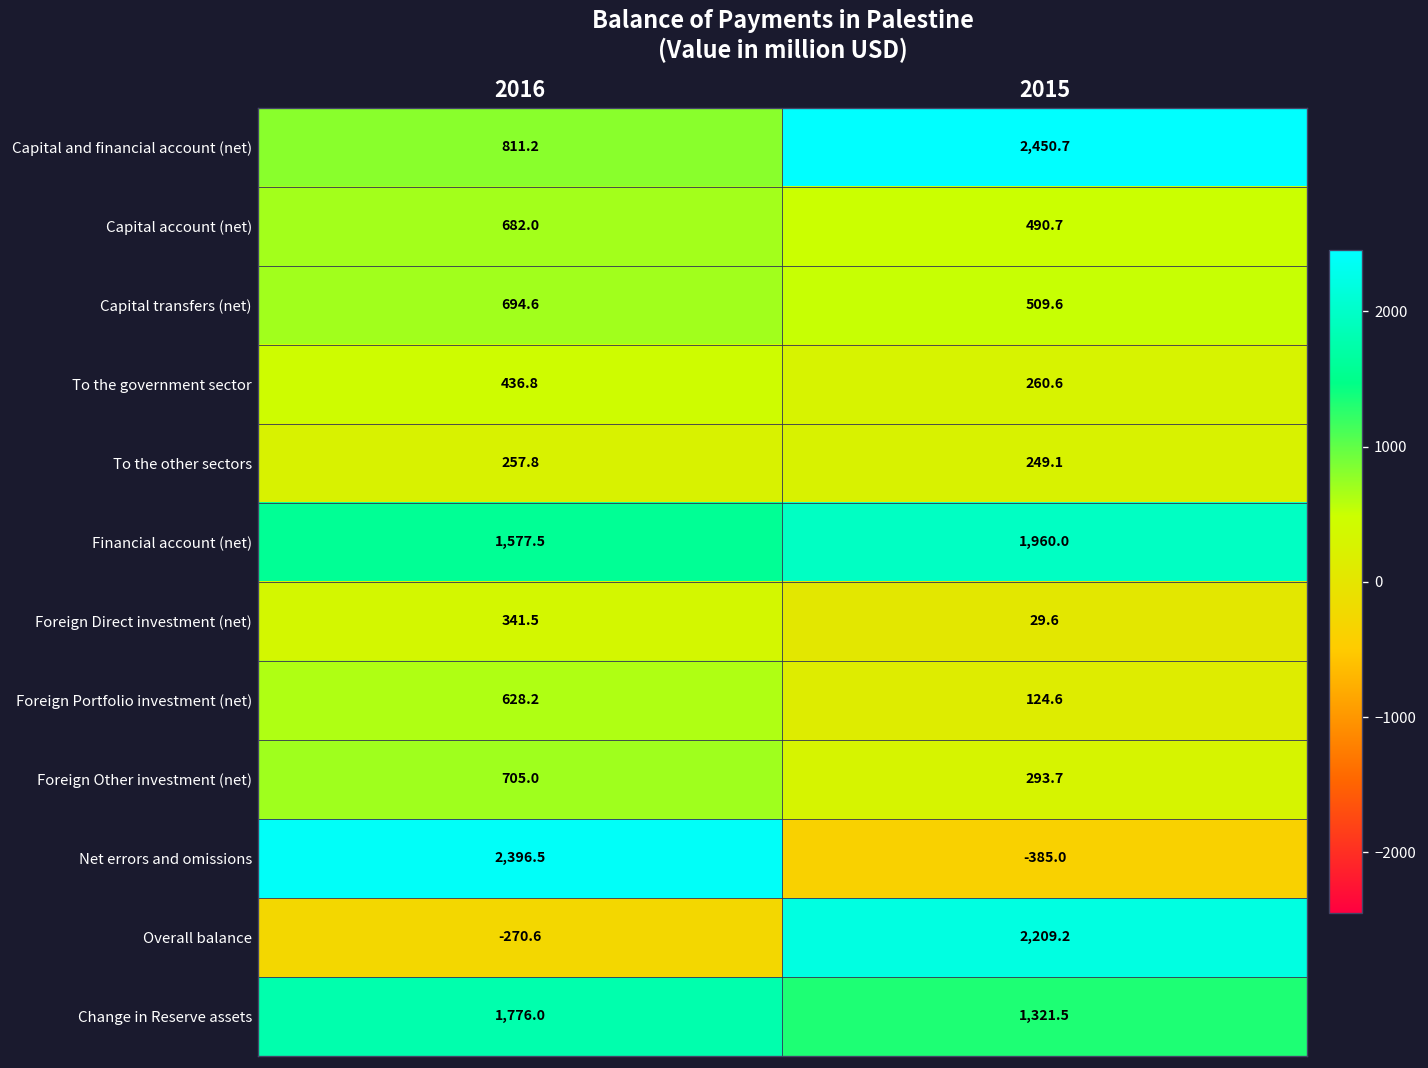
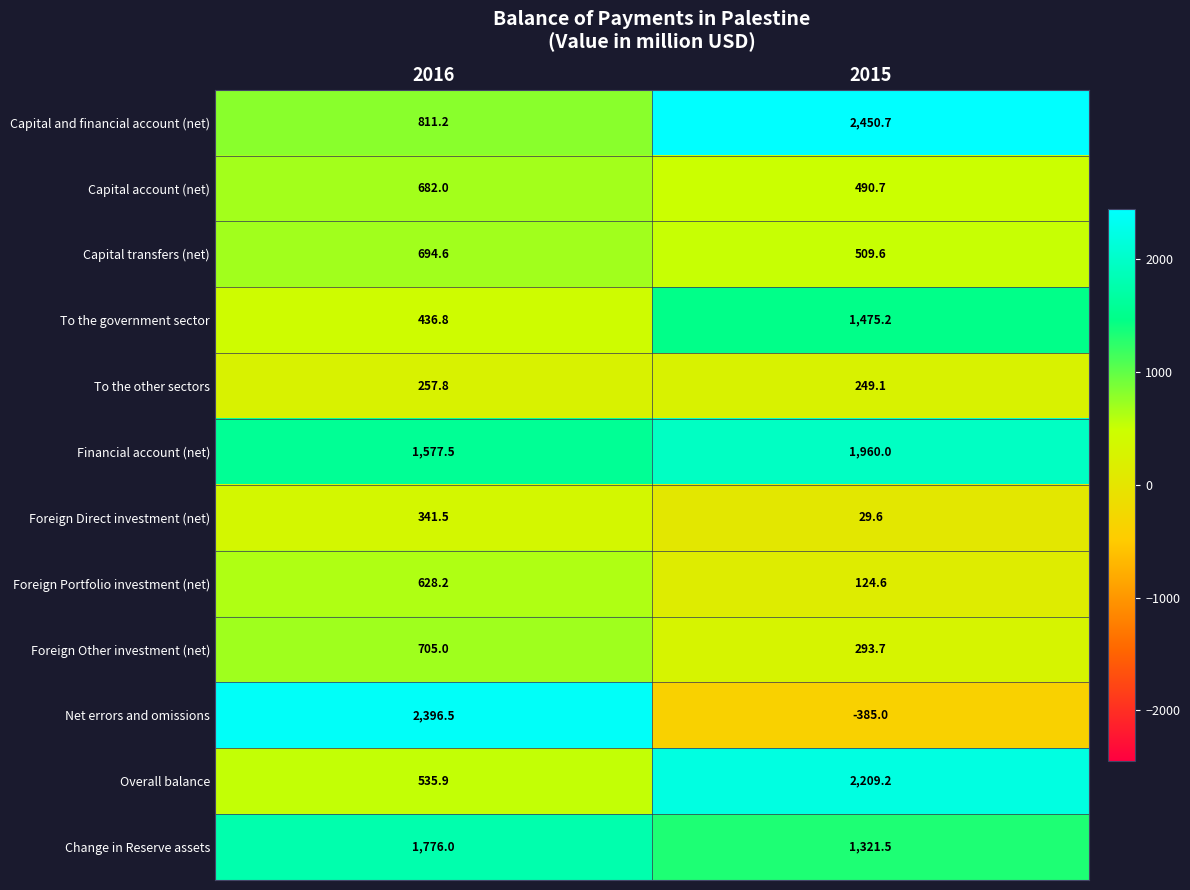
  {
    "Capital and financial account (net)": {
      "2016": "811.2",
      "2015": "2,450.7"
    },
    "Capital account (net)": {
      "2016": "682.0",
      "2015": "490.7"
    },
    "Capital transfers (net)": {
      "2016": "694.6",
      "2015": "509.6"
    },
    "To the government sector": {
      "2016": "436.8",
-     "2015": "260.6"
+     "2015": "1,475.2"
    },
    "To the other sectors": {
      "2016": "257.8",
      "2015": "249.1"
    },
    "Financial account (net)": {
      "2016": "1,577.5",
      "2015": "1,960.0"
    },
    "Foreign Direct investment (net)": {
      "2016": "341.5",
      "2015": "29.6"
    },
    "Foreign Portfolio investment (net)": {
      "2016": "628.2",
      "2015": "124.6"
    },
    "Foreign Other investment (net)": {
      "2016": "705.0",
      "2015": "293.7"
    },
    "Net errors and omissions": {
      "2016": "2,396.5",
      "2015": "-385.0"
    },
    "Overall balance": {
-     "2016": "-270.6",
+     "2016": "535.9",
      "2015": "2,209.2"
    },
    "Change in Reserve assets": {
      "2016": "1,776.0",
      "2015": "1,321.5"
    }
  }
